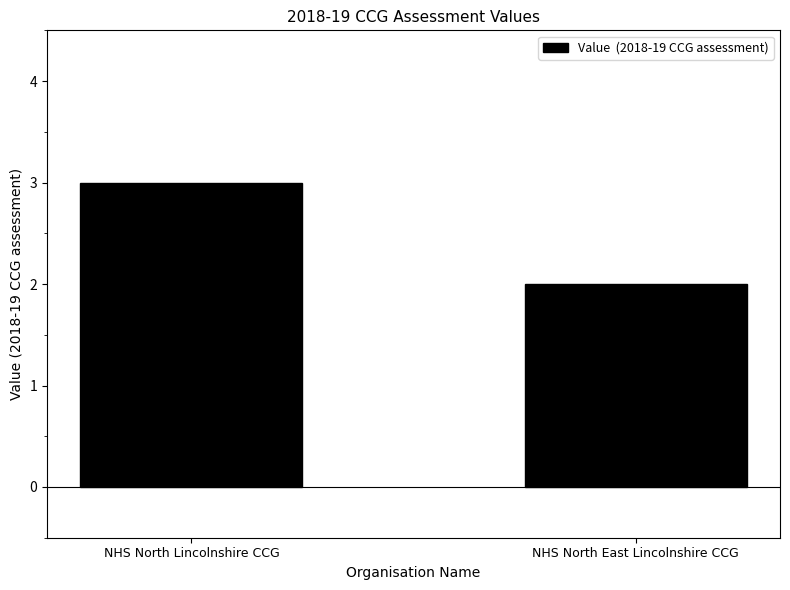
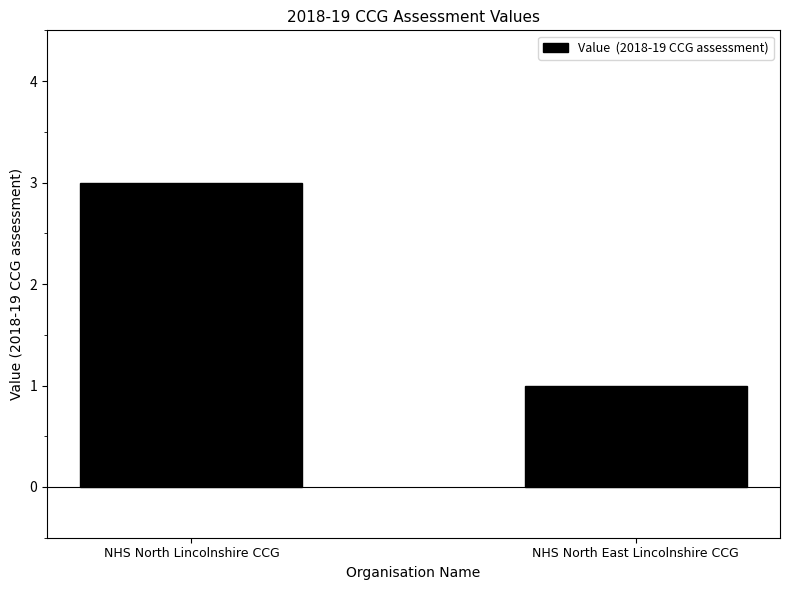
  {
    "NHS North Lincolnshire CCG": 3,
-   "NHS North East Lincolnshire CCG": 2
+   "NHS North East Lincolnshire CCG": 1
  }
